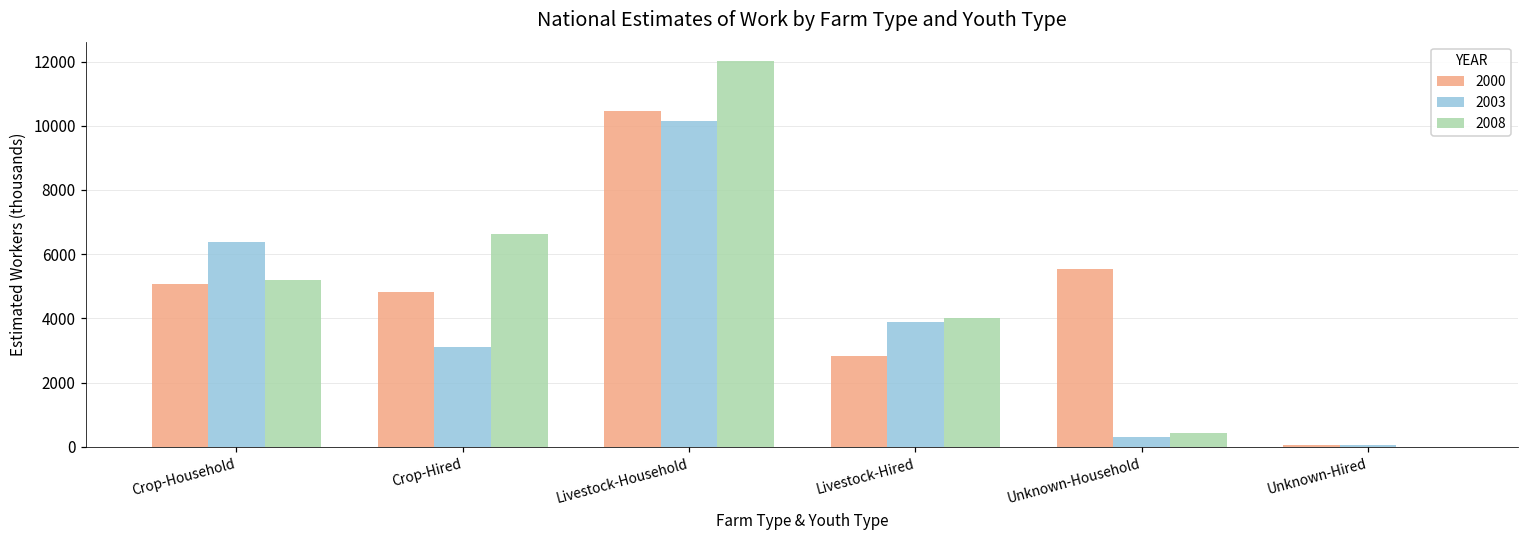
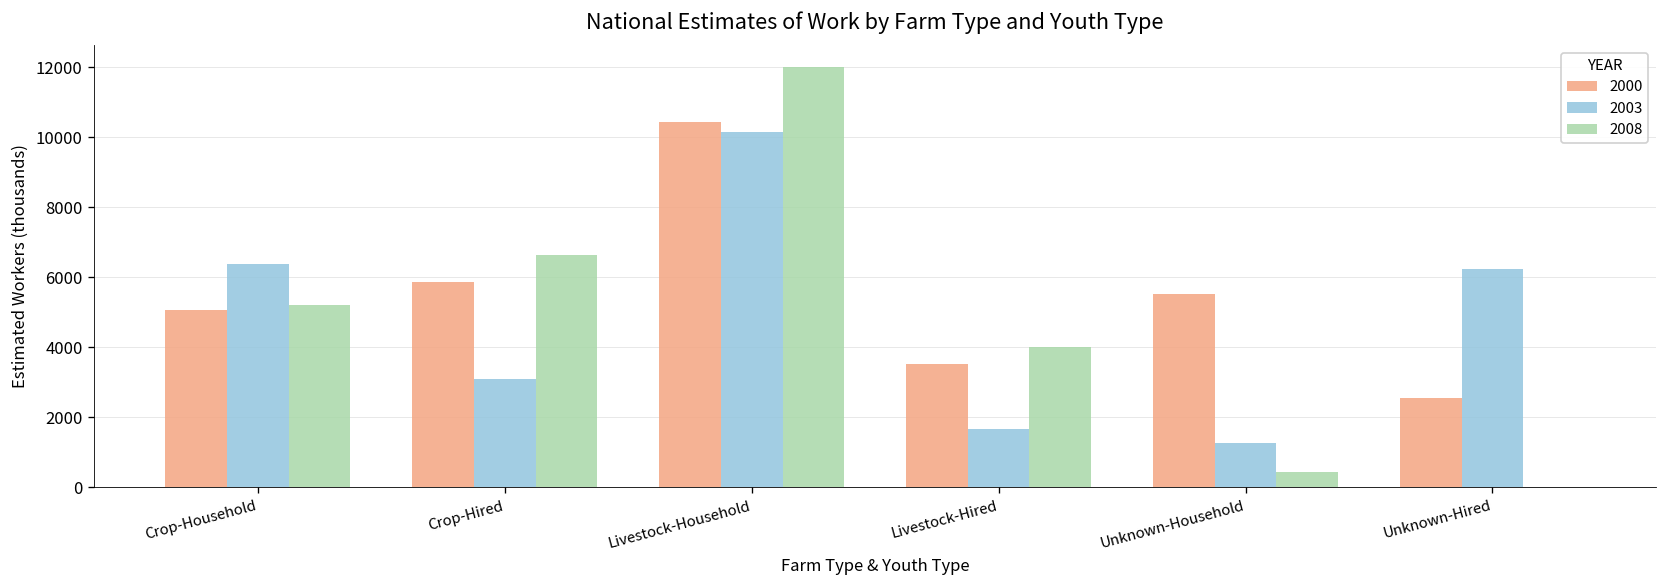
  {
    "2000": {
      "Crop-Household": 5100,
-     "Crop-Hired": 4800,
+     "Crop-Hired": 5900,
      "Livestock-Household": 10400,
-     "Livestock-Hired": 2800,
+     "Livestock-Hired": 3500,
      "Unknown-Household": 5500,
-     "Unknown-Hired": 0
+     "Unknown-Hired": 2600
    },
    "2003": {
      "Crop-Household": 6400,
      "Crop-Hired": 3100,
      "Livestock-Household": 10100,
-     "Livestock-Hired": 3900,
-     "Unknown-Household": 300,
-     "Unknown-Hired": 0
+     "Livestock-Hired": 1700,
+     "Unknown-Household": 1300,
+     "Unknown-Hired": 6200
    },
    "2008": {
      "Crop-Household": 5200,
      "Crop-Hired": 6600,
      "Livestock-Household": 12000,
      "Livestock-Hired": 4000,
      "Unknown-Household": 400,
      "Unknown-Hired": 0
    }
  }
